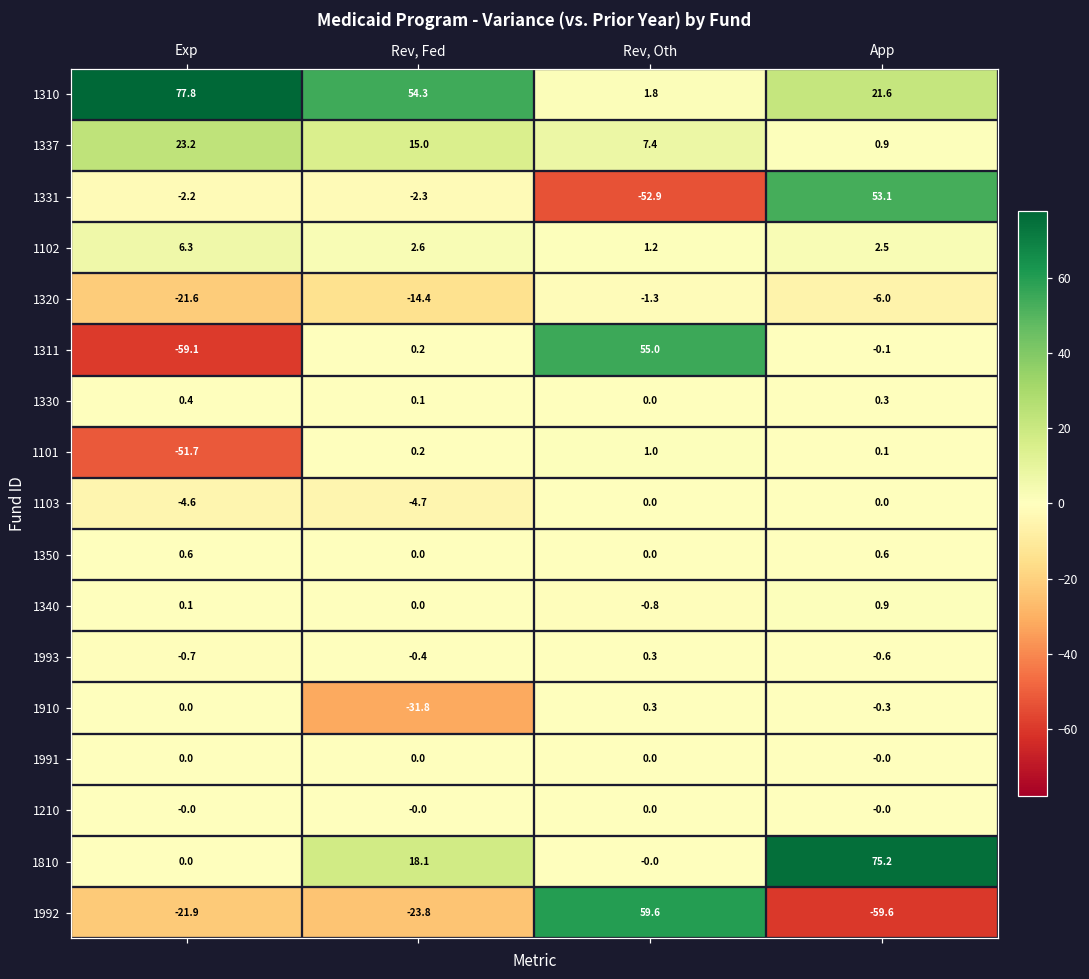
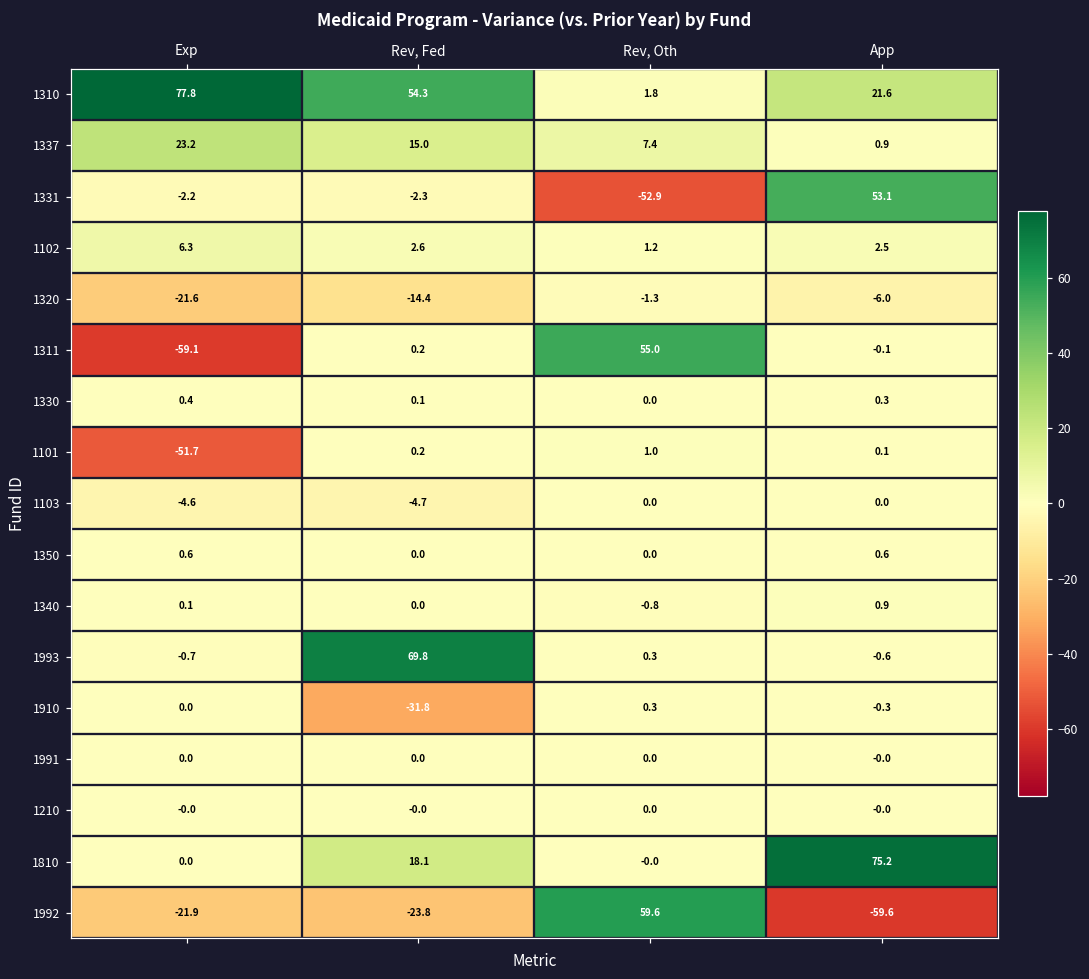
  {
    "1310": {
      "Exp": 77.8,
      "Rev, Fed": 54.3,
      "Rev, Oth": 1.8,
      "App": 21.6
    },
    "1337": {
      "Exp": 23.2,
      "Rev, Fed": 15.0,
      "Rev, Oth": 7.4,
      "App": 0.9
    },
    "1331": {
      "Exp": -2.2,
      "Rev, Fed": -2.3,
      "Rev, Oth": -52.9,
      "App": 53.1
    },
    "1102": {
      "Exp": 6.3,
      "Rev, Fed": 2.6,
      "Rev, Oth": 1.2,
      "App": 2.5
    },
    "1320": {
      "Exp": -21.6,
      "Rev, Fed": -14.4,
      "Rev, Oth": -1.3,
      "App": -6.0
    },
    "1311": {
      "Exp": -59.1,
      "Rev, Fed": 0.2,
      "Rev, Oth": 55.0,
      "App": -0.1
    },
    "1330": {
      "Exp": 0.4,
      "Rev, Fed": 0.1,
      "Rev, Oth": 0.0,
      "App": 0.3
    },
    "1101": {
      "Exp": -51.7,
      "Rev, Fed": 0.2,
      "Rev, Oth": 1.0,
      "App": 0.1
    },
    "1103": {
      "Exp": -4.6,
      "Rev, Fed": -4.7,
      "Rev, Oth": 0.0,
      "App": 0.0
    },
    "1350": {
      "Exp": 0.6,
      "Rev, Fed": 0.0,
      "Rev, Oth": 0.0,
      "App": 0.6
    },
    "1340": {
      "Exp": 0.1,
      "Rev, Fed": 0.0,
      "Rev, Oth": -0.8,
      "App": 0.9
    },
    "1993": {
      "Exp": -0.7,
-     "Rev, Fed": -0.4,
+     "Rev, Fed": 69.8,
      "Rev, Oth": 0.3,
      "App": -0.6
    },
    "1910": {
      "Exp": 0.0,
      "Rev, Fed": -31.8,
      "Rev, Oth": 0.3,
      "App": -0.3
    },
    "1991": {
      "Exp": 0.0,
      "Rev, Fed": 0.0,
      "Rev, Oth": 0.0,
      "App": -0.0
    },
    "1210": {
      "Exp": -0.0,
      "Rev, Fed": -0.0,
      "Rev, Oth": 0.0,
      "App": -0.0
    },
    "1810": {
      "Exp": 0.0,
      "Rev, Fed": 18.1,
      "Rev, Oth": -0.0,
      "App": 75.2
    },
    "1992": {
      "Exp": -21.9,
      "Rev, Fed": -23.8,
      "Rev, Oth": 59.6,
      "App": -59.6
    }
  }
